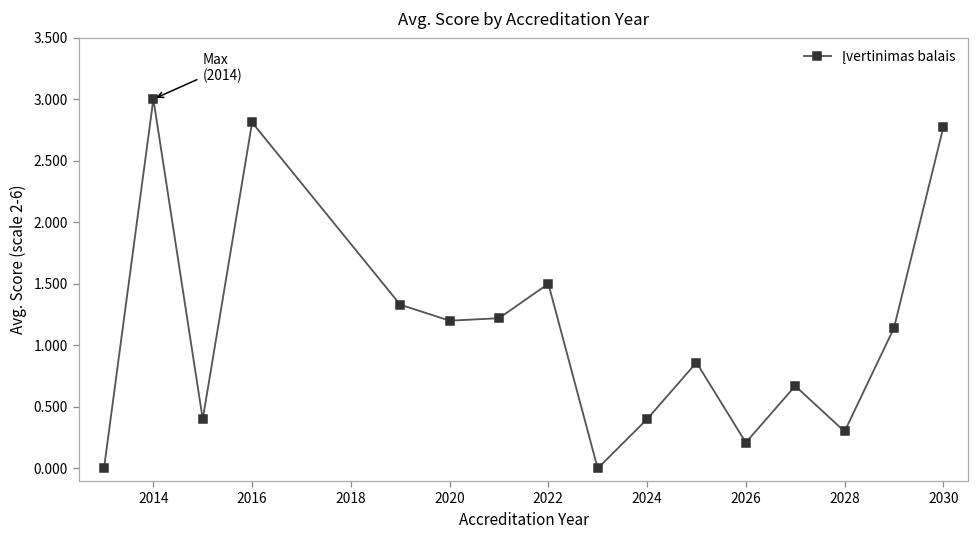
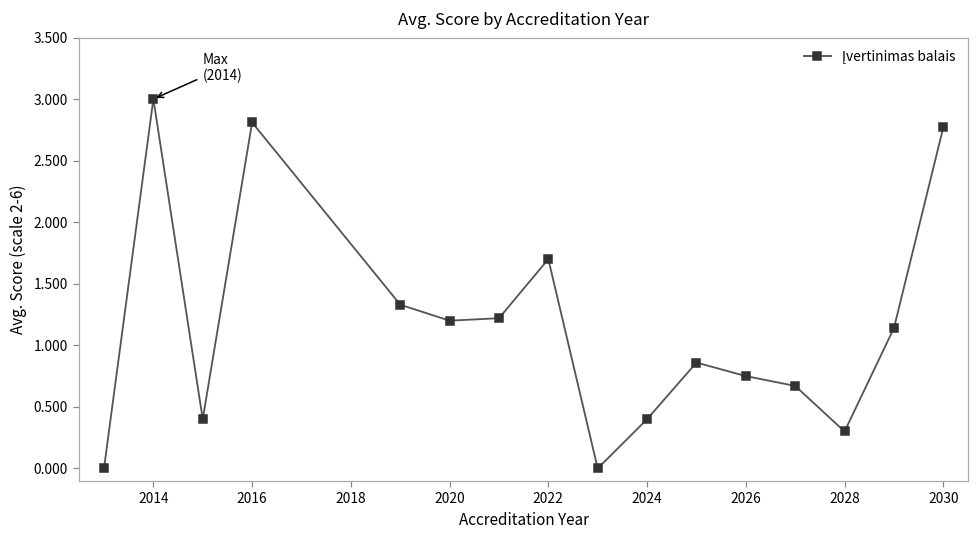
  {
    "2016": 2.81,
    "2020": 1.20,
-   "2022": 1.5,
+   "2022": 1.7,
    "2024": 0.40,
-   "2026": 0.21,
+   "2026": 0.75,
    "2028": 0.30,
    "2030": 2.77
  }
